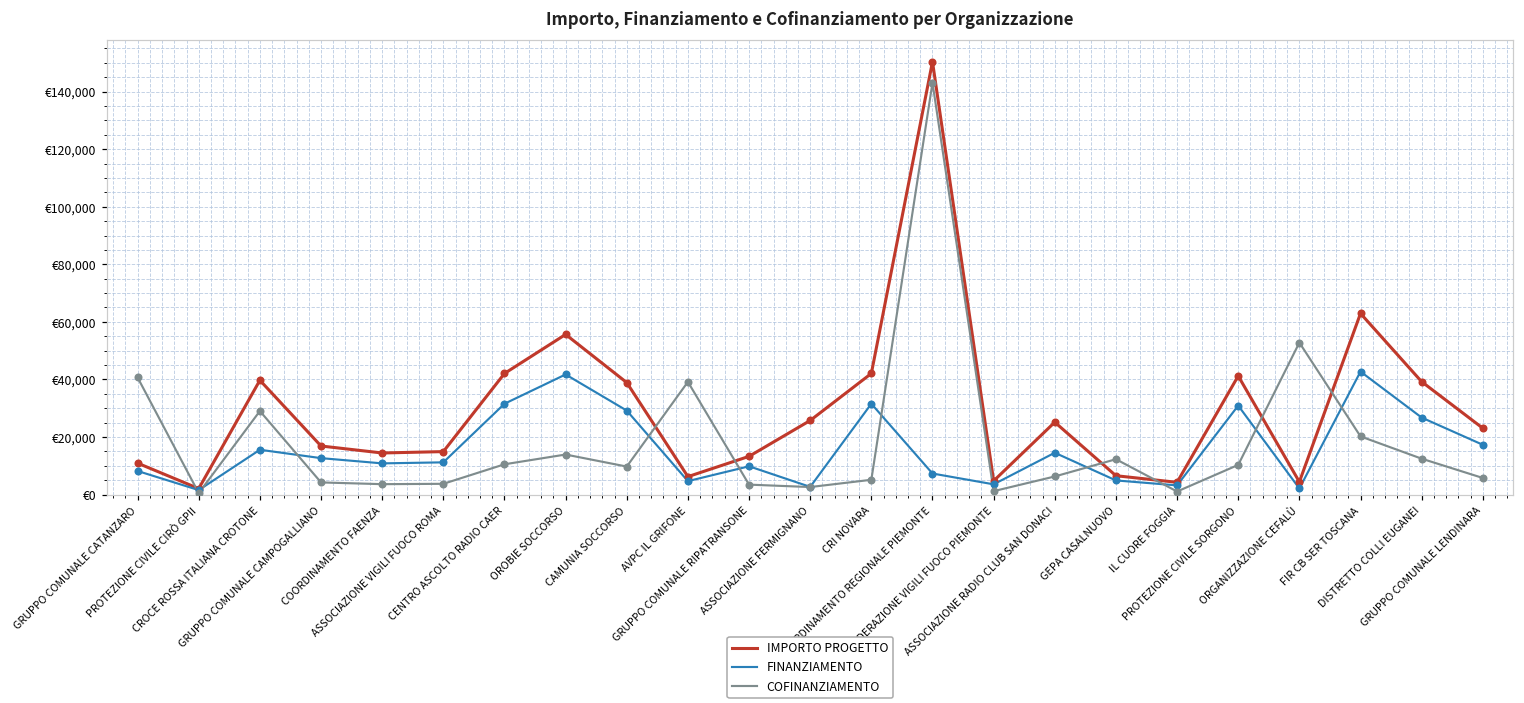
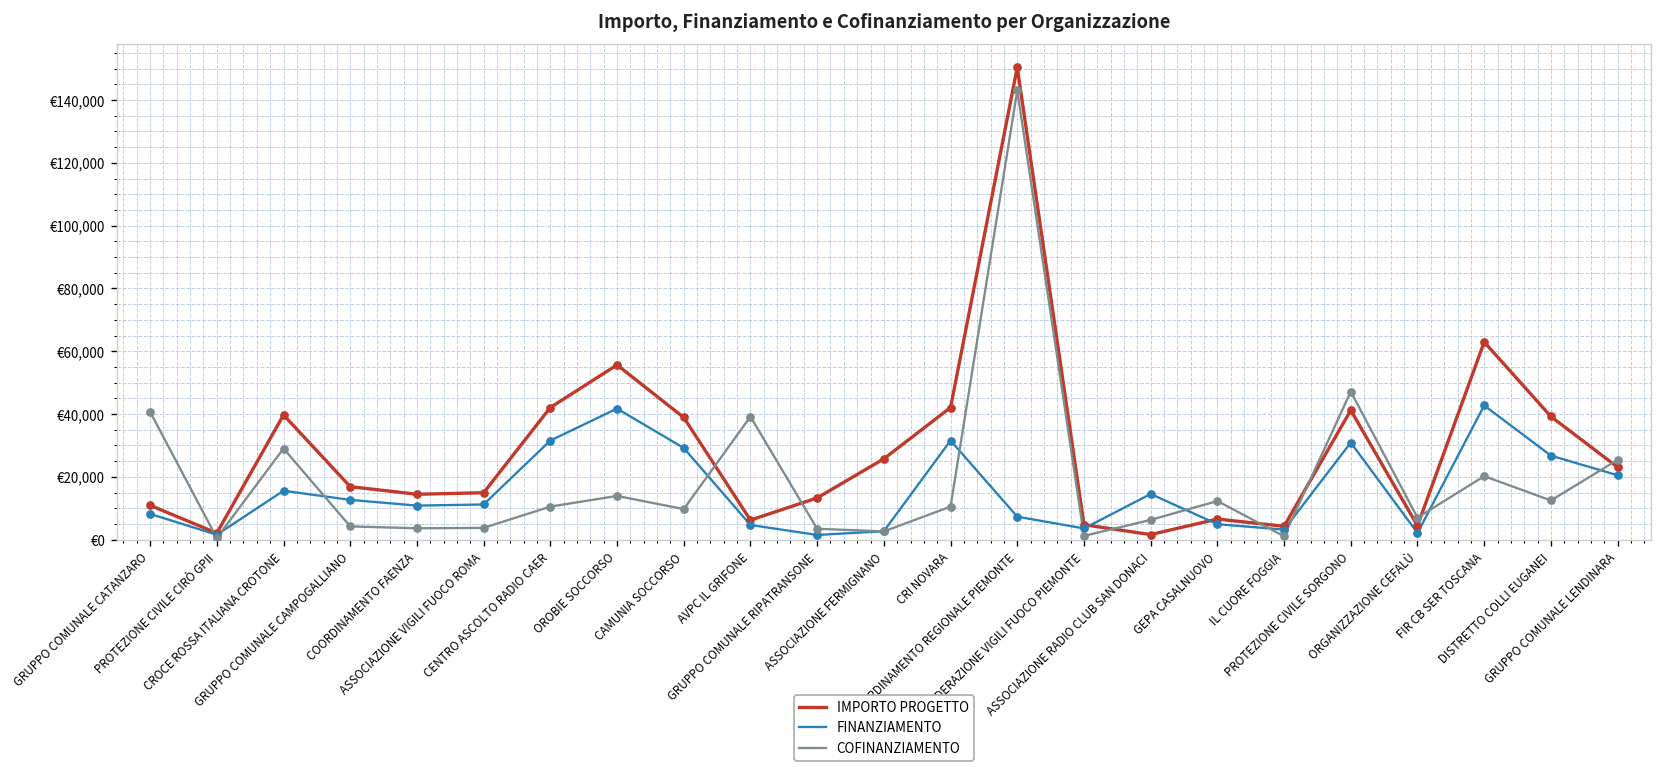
  {
    "IMPORTO PROGETTO": {
      "GRUPPO COMUNALE CATANZARO": "€11,000",
      "CROCE ROSSA ITALIANA CROTONE": "€40,000",
      "GRUPPO COMUNALE CAMPOGALLIANO": "€17,000",
      "COORDINAMENTO FAENZA": "€14,000",
      "ASSOCIAZIONE VIGILI FUOCO ROMA": "€15,000",
      "CENTRO ASCOLTO RADIO CAER": "€42,000",
      "OROBIE SOCCORSO": "€56,000",
      "CAMUNIA SOCCORSO": "€39,000",
      "AVPC IL GRIFONE": "€6,000",
      "GRUPPO COMUNALE RIPATRANSONE": "€13,000",
      "ASSOCIAZIONE FERMIGNANO": "€26,000",
      "CRI NOVARA": "€42,000",
      "COORDINAMENTO REGIONALE PIEMONTE": "€150,000",
      "FEDERAZIONE VIGILI FUOCO PIEMONTE": "€5,000",
-     "ASSOCIAZIONE RADIO CLUB SAN DONACI": "€25,000",
+     "ASSOCIAZIONE RADIO CLUB SAN DONACI": "€2,000",
      "GEPA CASALNUOVO": "€7,000",
      "IL CUORE FOGGIA": "€4,000",
      "PROTEZIONE CIVILE SORGONO": "€41,000",
      "ORGANIZZAZIONE CEFALÙ": "€4,000",
      "FIR CB SER TOSCANA": "€63,000",
      "DISTRETTO COLLI EUGANEI": "€39,000",
      "GRUPPO COMUNALE LENDINARA": "€23,000"
    },
    "FINANZIAMENTO": {
      "GRUPPO COMUNALE CATANZARO": "€8,000",
      "CROCE ROSSA ITALIANA CROTONE": "€16,000",
      "GRUPPO COMUNALE CAMPOGALLIANO": "€13,000",
      "COORDINAMENTO FAENZA": "€11,000",
      "ASSOCIAZIONE VIGILI FUOCO ROMA": "€11,000",
      "CENTRO ASCOLTO RADIO CAER": "€32,000",
      "OROBIE SOCCORSO": "€42,000",
      "CAMUNIA SOCCORSO": "€29,000",
      "AVPC IL GRIFONE": "€5,000",
-     "GRUPPO COMUNALE RIPATRANSONE": "€10,000",
+     "GRUPPO COMUNALE RIPATRANSONE": "€1,000",
      "CRI NOVARA": "€32,000",
      "COORDINAMENTO REGIONALE PIEMONTE": "€7,000",
      "FEDERAZIONE VIGILI FUOCO PIEMONTE": "€4,000",
      "ASSOCIAZIONE RADIO CLUB SAN DONACI": "€15,000",
      "GEPA CASALNUOVO": "€5,000",
      "IL CUORE FOGGIA": "€3,000",
      "PROTEZIONE CIVILE SORGONO": "€31,000",
      "ORGANIZZAZIONE CEFALÙ": "€2,000",
      "FIR CB SER TOSCANA": "€43,000",
      "DISTRETTO COLLI EUGANEI": "€27,000",
-     "GRUPPO COMUNALE LENDINARA": "€17,000"
+     "GRUPPO COMUNALE LENDINARA": "€20,000"
    },
    "COFINANZIAMENTO": {
      "GRUPPO COMUNALE CATANZARO": "€41,000",
      "PROTEZIONE CIVILE CIRÒ GPII": "€1,000",
      "CROCE ROSSA ITALIANA CROTONE": "€29,000",
      "GRUPPO COMUNALE CAMPOGALLIANO": "€4,000",
      "COORDINAMENTO FAENZA": "€4,000",
      "ASSOCIAZIONE VIGILI FUOCO ROMA": "€4,000",
      "CENTRO ASCOLTO RADIO CAER": "€11,000",
      "OROBIE SOCCORSO": "€14,000",
      "CAMUNIA SOCCORSO": "€10,000",
      "AVPC IL GRIFONE": "€39,000",
      "GRUPPO COMUNALE RIPATRANSONE": "€3,000",
-     "CRI NOVARA": "€5,000",
+     "CRI NOVARA": "€11,000",
      "COORDINAMENTO REGIONALE PIEMONTE": "€143,000",
      "FEDERAZIONE VIGILI FUOCO PIEMONTE": "€1,000",
      "ASSOCIAZIONE RADIO CLUB SAN DONACI": "€6,000",
      "GEPA CASALNUOVO": "€12,000",
      "IL CUORE FOGGIA": "€1,000",
-     "PROTEZIONE CIVILE SORGONO": "€10,000",
-     "ORGANIZZAZIONE CEFALÙ": "€53,000",
+     "PROTEZIONE CIVILE SORGONO": "€47,000",
+     "ORGANIZZAZIONE CEFALÙ": "€7,000",
      "FIR CB SER TOSCANA": "€20,000",
      "DISTRETTO COLLI EUGANEI": "€12,000",
-     "GRUPPO COMUNALE LENDINARA": "€6,000"
+     "GRUPPO COMUNALE LENDINARA": "€25,000"
    }
  }
